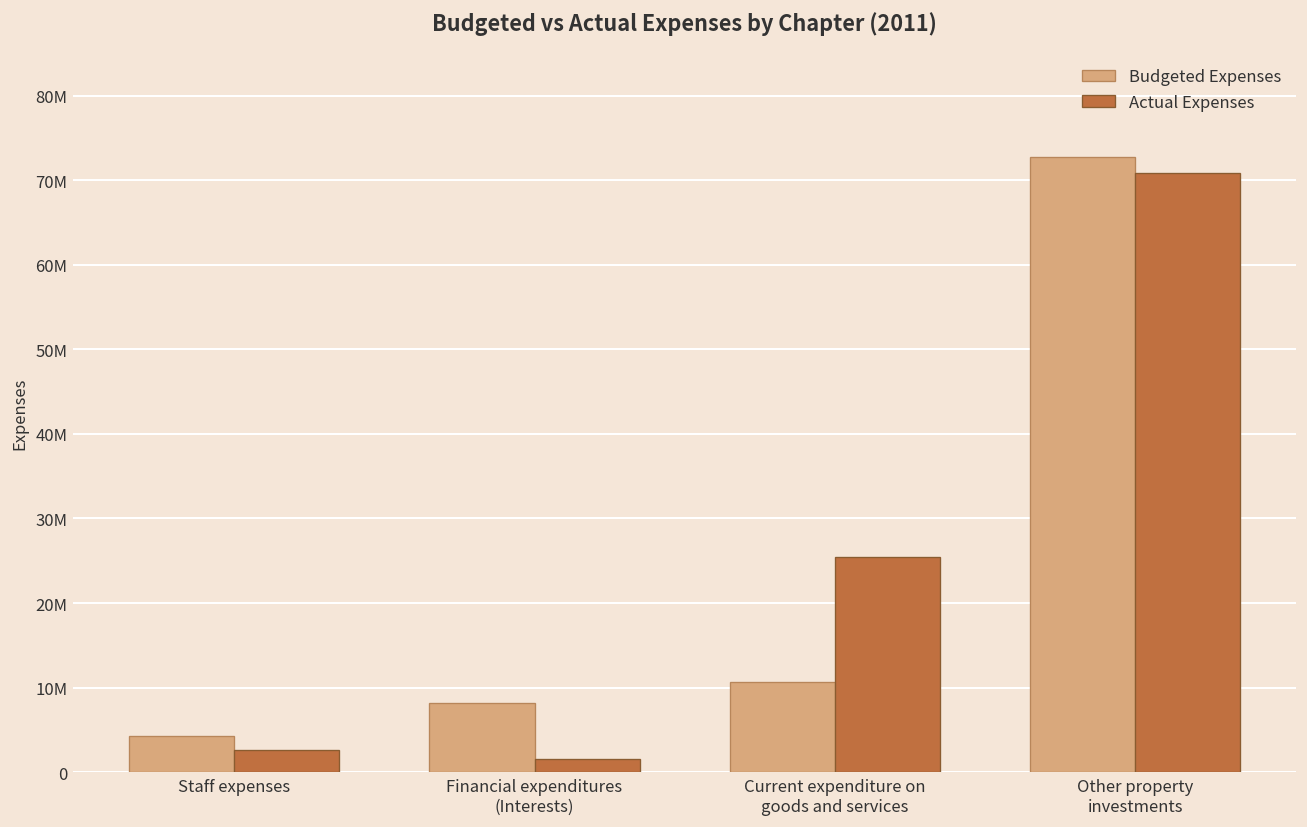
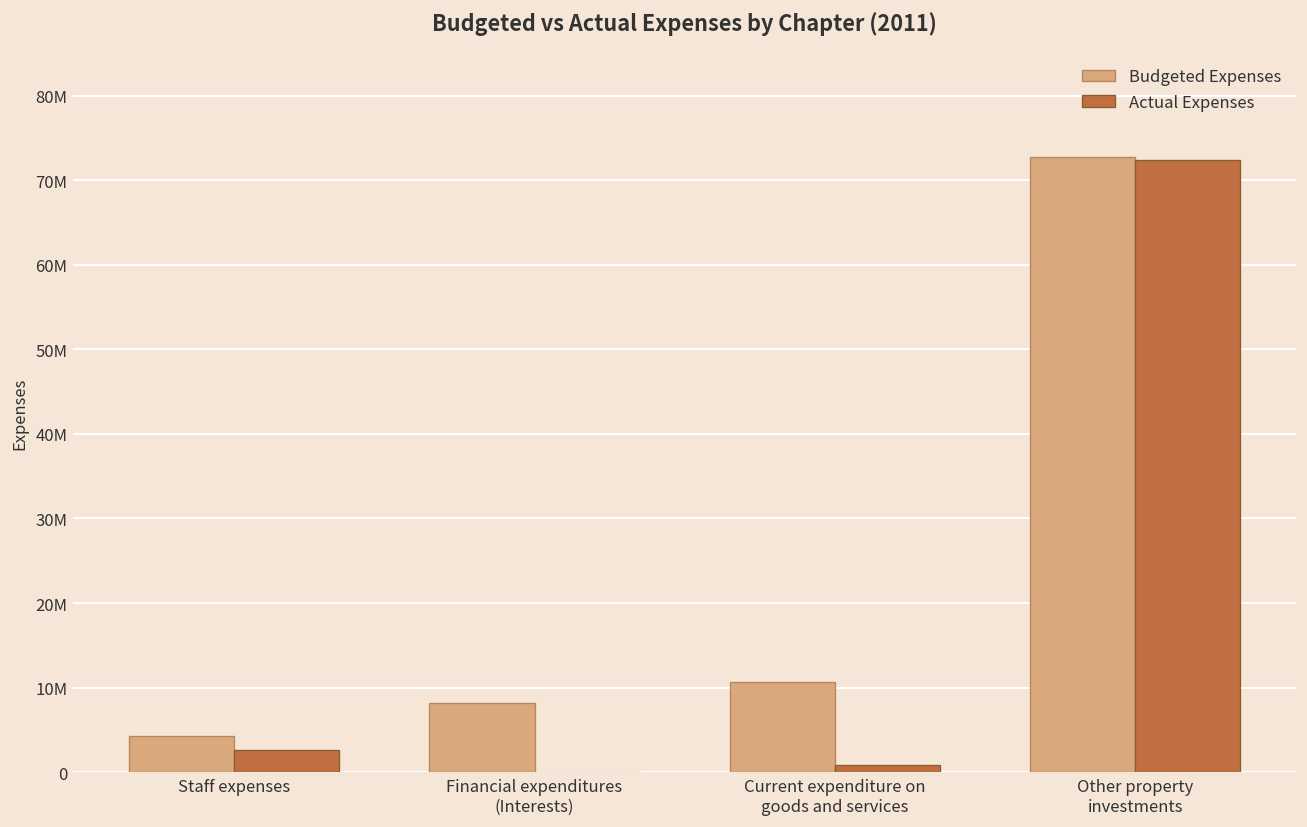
  {
    "Budgeted Expenses": {
      "Staff expenses": 4000000,
      "Financial expenditures (Interests)": 8000000,
      "Current expenditure on goods and services": 11000000,
      "Other property investments": 73000000
    },
    "Actual Expenses": {
      "Staff expenses": 3000000,
-     "Financial expenditures (Interests)": 2000000,
-     "Current expenditure on goods and services": 25000000,
-     "Other property investments": 71000000
+     "Financial expenditures (Interests)": 0,
+     "Current expenditure on goods and services": 1000000,
+     "Other property investments": 72000000
    }
  }
